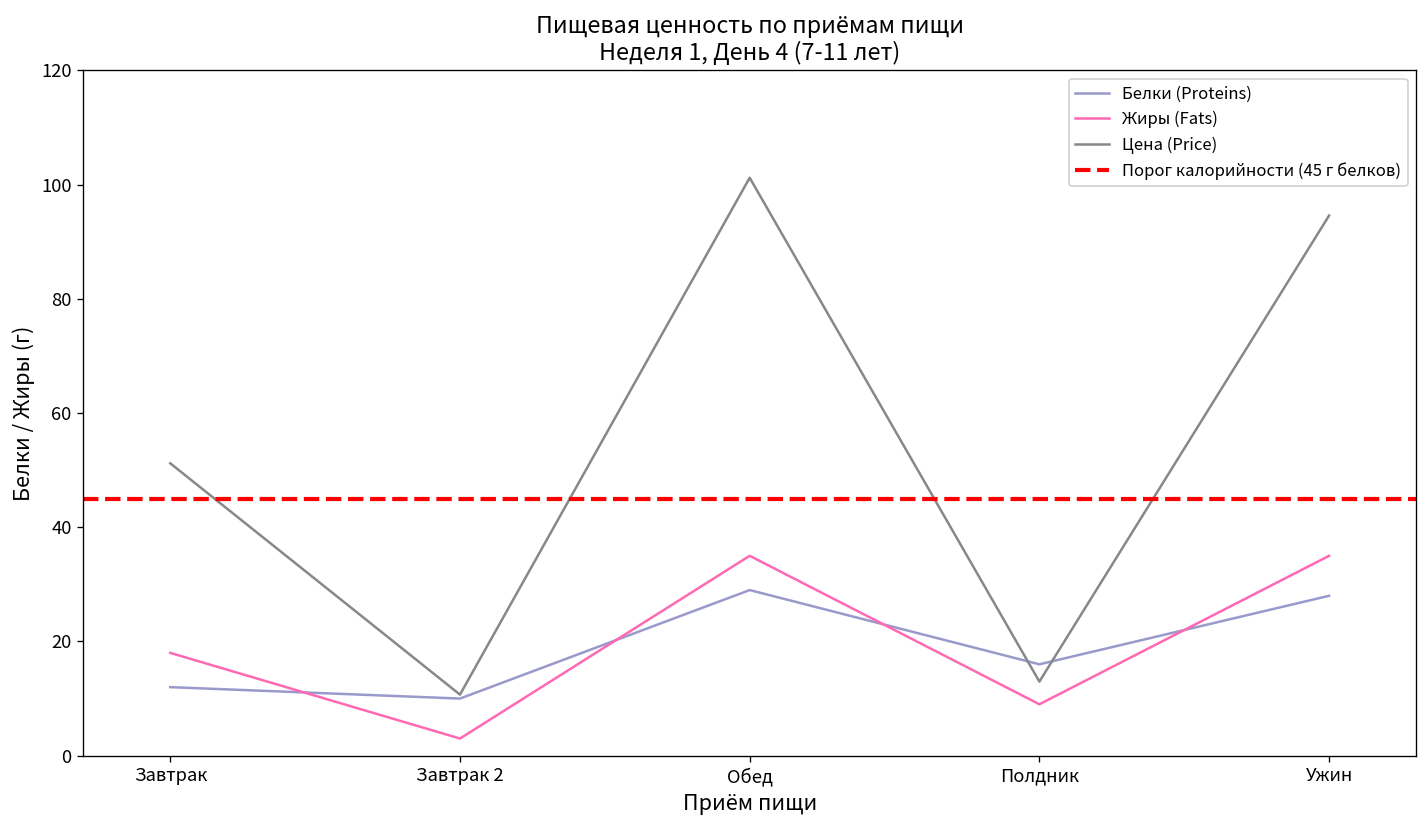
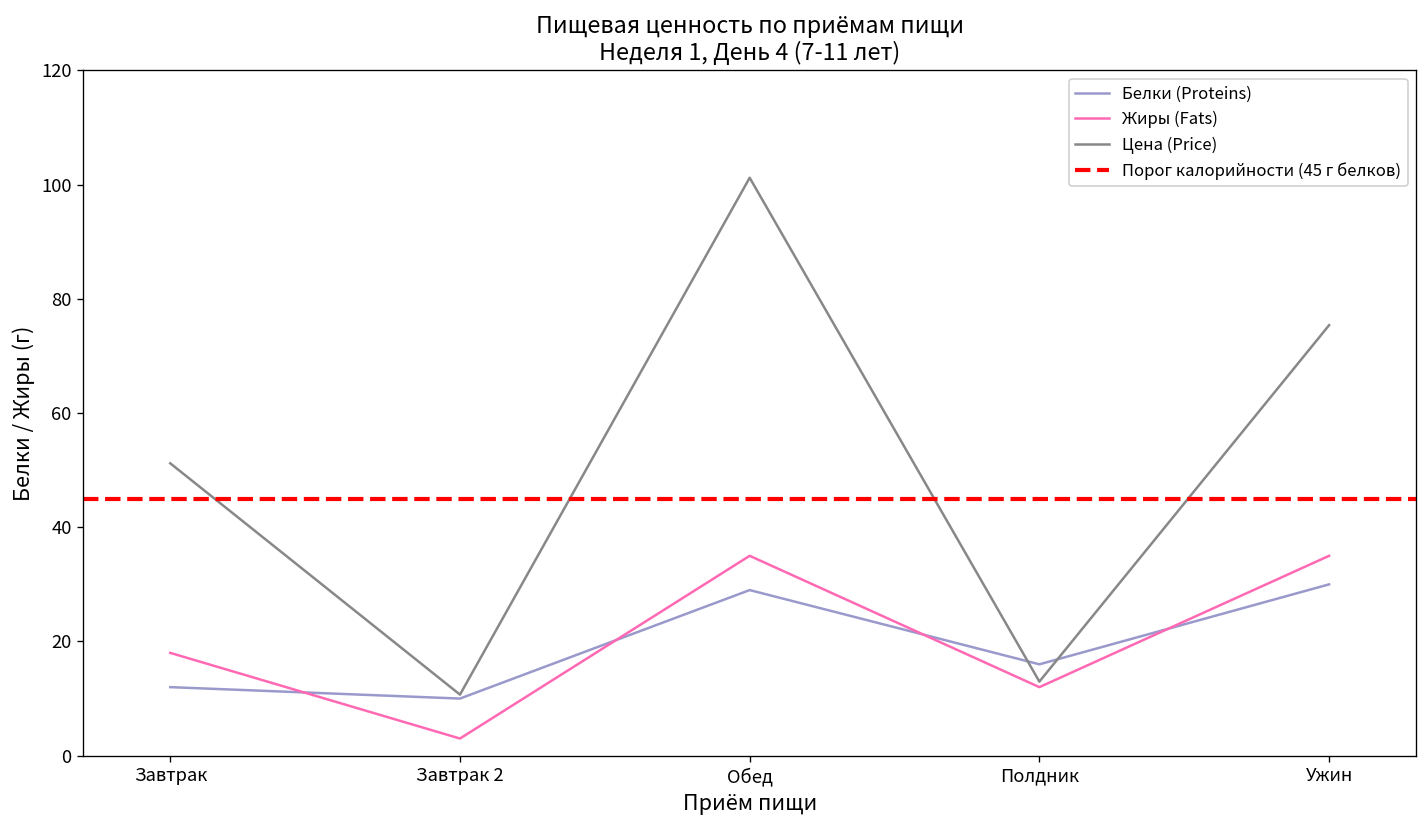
  {
    "Белки (Proteins)": {
      "Завтрак": 12,
      "Завтрак 2": 10,
      "Обед": 29,
      "Полдник": 16,
-     "Ужин": 28
+     "Ужин": 30
    },
    "Жиры (Fats)": {
      "Завтрак": 18,
      "Завтрак 2": 3,
      "Обед": 35,
-     "Полдник": 9,
+     "Полдник": 12,
      "Ужин": 35
    },
    "Цена (Price)": {
      "Завтрак": 51,
      "Завтрак 2": 11,
      "Обед": 101,
      "Полдник": 13,
-     "Ужин": 95
+     "Ужин": 75
    }
  }
